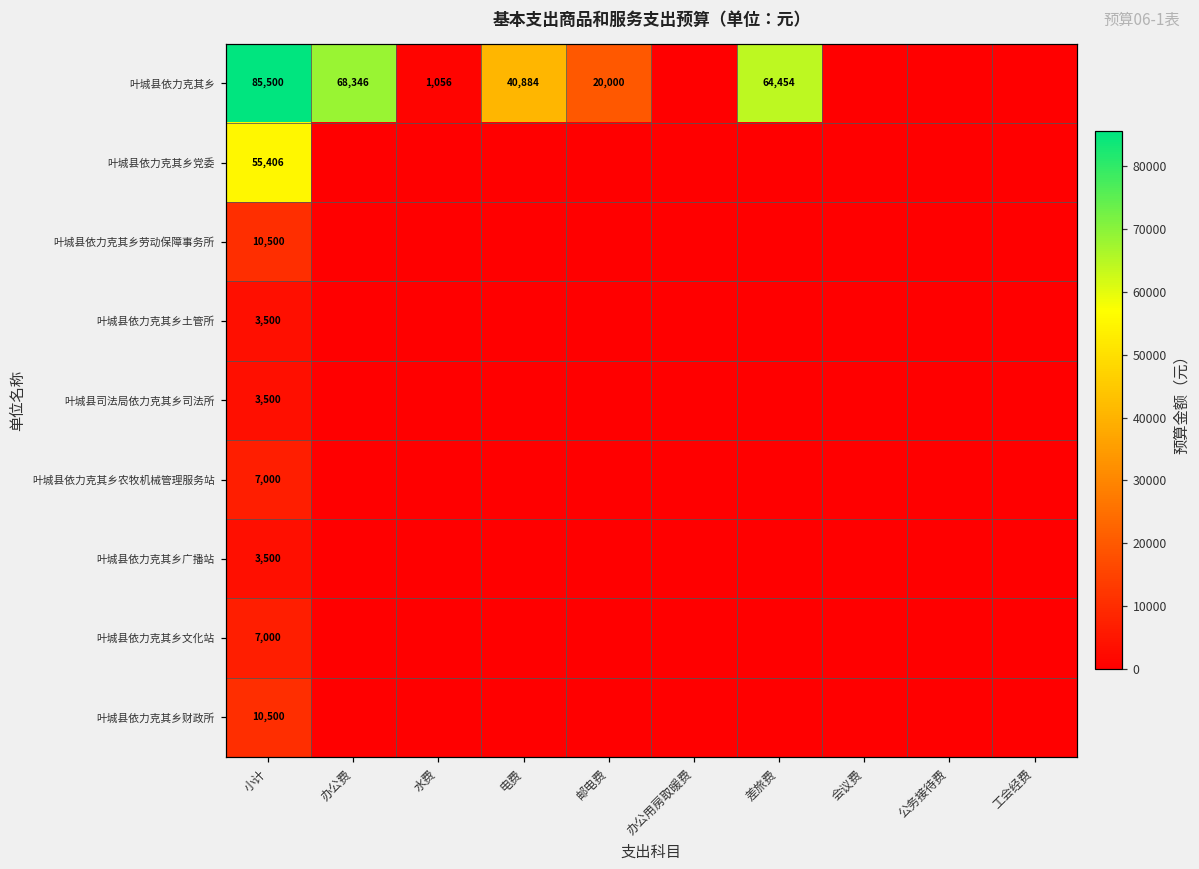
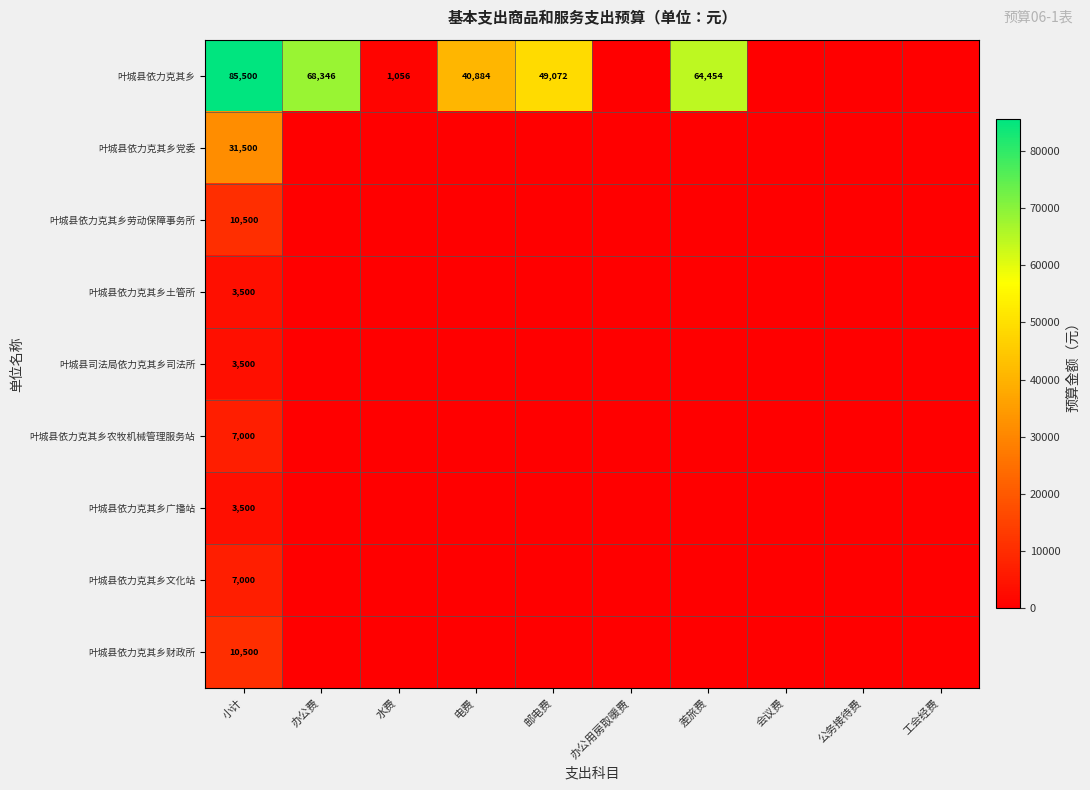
  {
    "叶城县依力克其乡": {
      "小计": "85,500",
      "办公费": "68,346",
      "水费": "1,056",
      "电费": "40,884",
-     "邮电费": "20,000",
+     "邮电费": "49,072",
      "差旅费": "64,454"
    },
    "叶城县依力克其乡党委": {
-     "小计": "55,406"
+     "小计": "31,500"
    },
    "叶城县依力克其乡劳动保障事务所": {
      "小计": "10,500"
    },
    "叶城县依力克其乡土管所": {
      "小计": "3,500"
    },
    "叶城县司法局依力克其乡司法所": {
      "小计": "3,500"
    },
    "叶城县依力克其乡农牧机械管理服务站": {
      "小计": "7,000"
    },
    "叶城县依力克其乡广播站": {
      "小计": "3,500"
    },
    "叶城县依力克其乡文化站": {
      "小计": "7,000"
    },
    "叶城县依力克其乡财政所": {
      "小计": "10,500"
    }
  }
